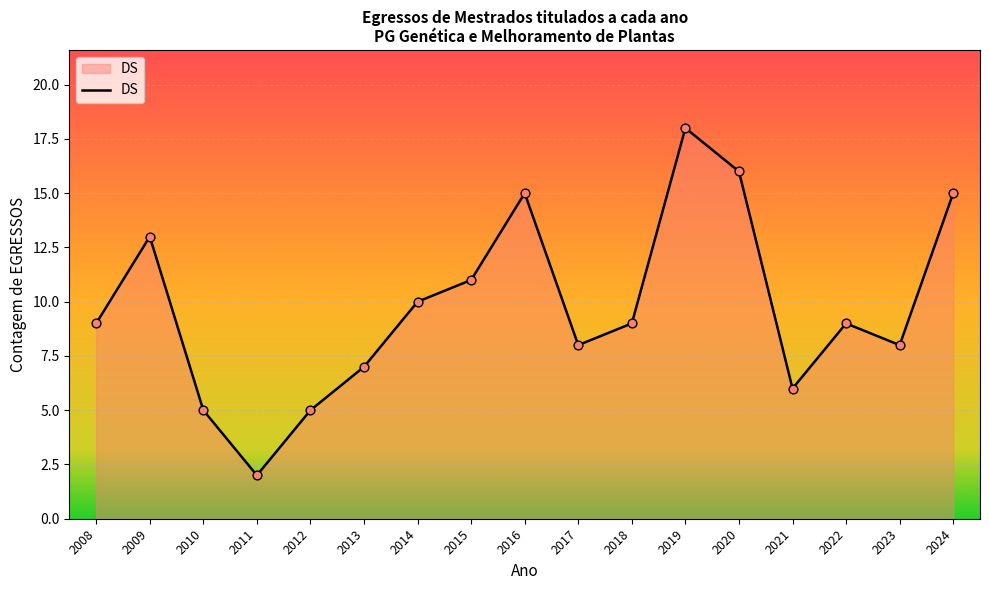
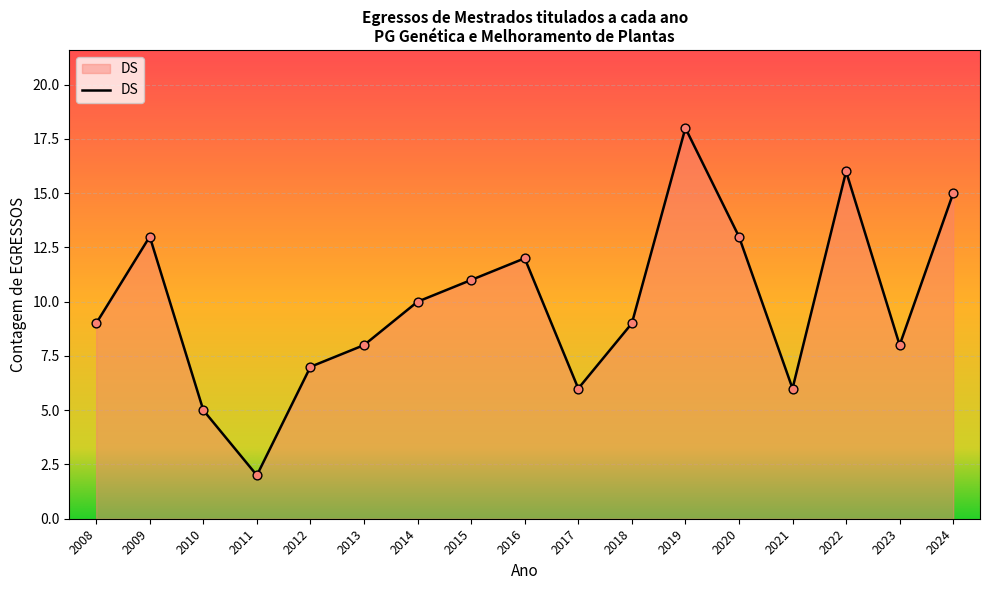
  {
    "2008": 9,
    "2009": 13,
    "2010": 5,
    "2011": 2,
-   "2012": 5,
-   "2013": 7,
+   "2012": 7,
+   "2013": 8,
    "2014": 10,
    "2015": 11,
-   "2016": 15,
-   "2017": 8,
+   "2016": 12,
+   "2017": 6,
    "2018": 9,
    "2019": 18,
-   "2020": 16,
+   "2020": 13,
    "2021": 6,
-   "2022": 9,
+   "2022": 16,
    "2023": 8,
    "2024": 15
  }
